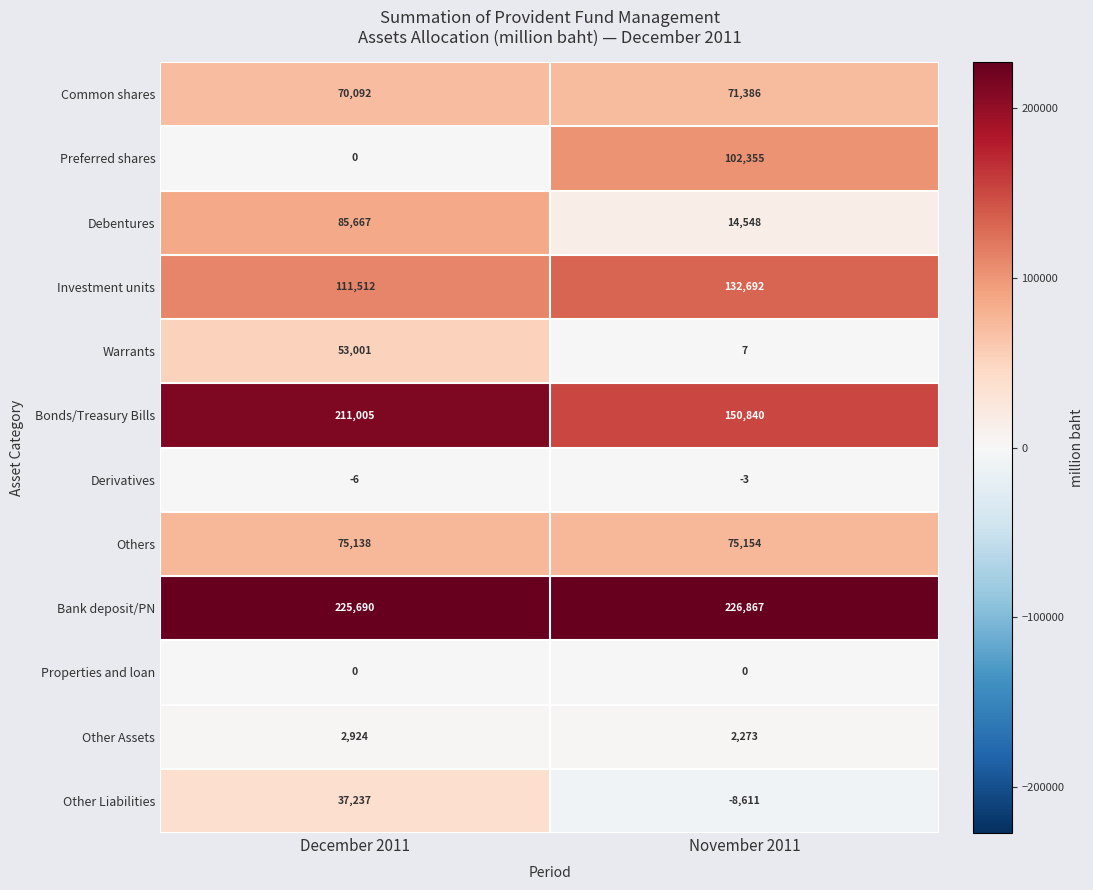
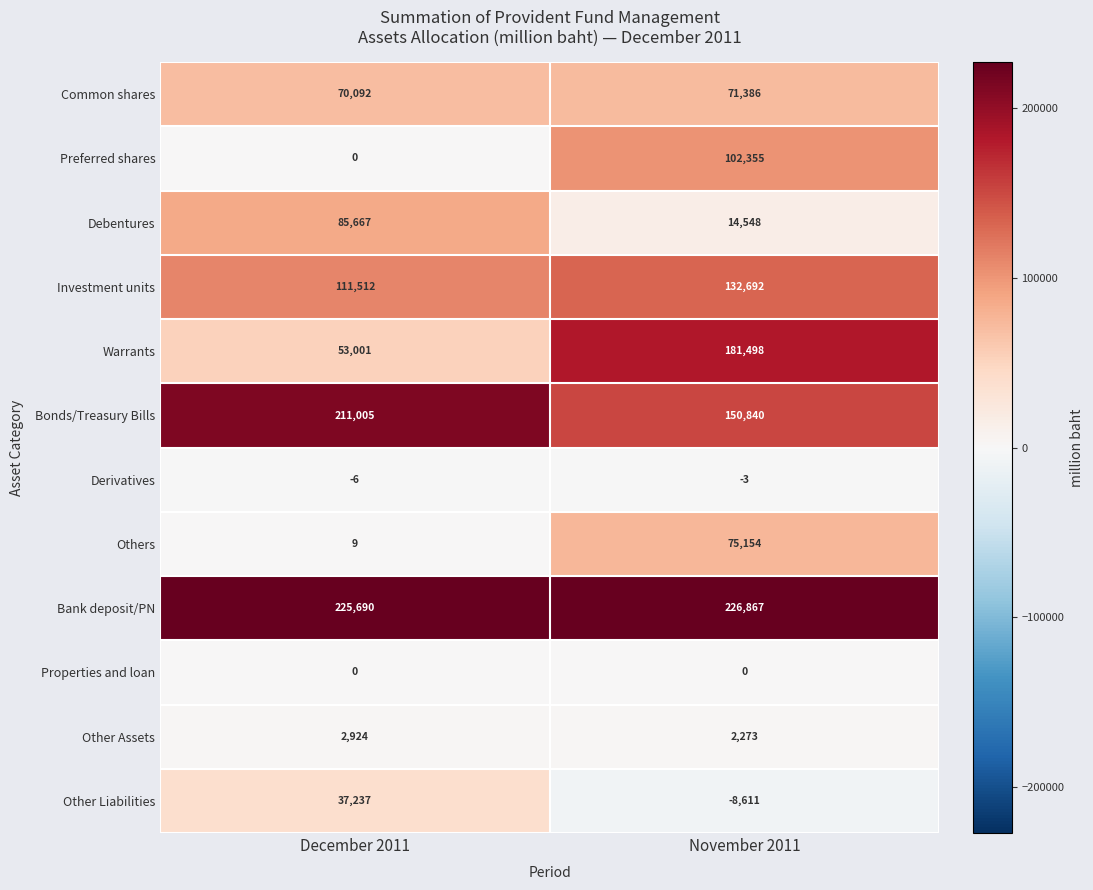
  {
    "Common shares": {
      "December 2011": "70,092",
      "November 2011": "71,386"
    },
    "Preferred shares": {
      "December 2011": "0",
      "November 2011": "102,355"
    },
    "Debentures": {
      "December 2011": "85,667",
      "November 2011": "14,548"
    },
    "Investment units": {
      "December 2011": "111,512",
      "November 2011": "132,692"
    },
    "Warrants": {
      "December 2011": "53,001",
-     "November 2011": "7"
+     "November 2011": "181,498"
    },
    "Bonds/Treasury Bills": {
      "December 2011": "211,005",
      "November 2011": "150,840"
    },
    "Derivatives": {
      "December 2011": "-6",
      "November 2011": "-3"
    },
    "Others": {
-     "December 2011": "75,138",
+     "December 2011": "9",
      "November 2011": "75,154"
    },
    "Bank deposit/PN": {
      "December 2011": "225,690",
      "November 2011": "226,867"
    },
    "Properties and loan": {
      "December 2011": "0",
      "November 2011": "0"
    },
    "Other Assets": {
      "December 2011": "2,924",
      "November 2011": "2,273"
    },
    "Other Liabilities": {
      "December 2011": "37,237",
      "November 2011": "-8,611"
    }
  }
